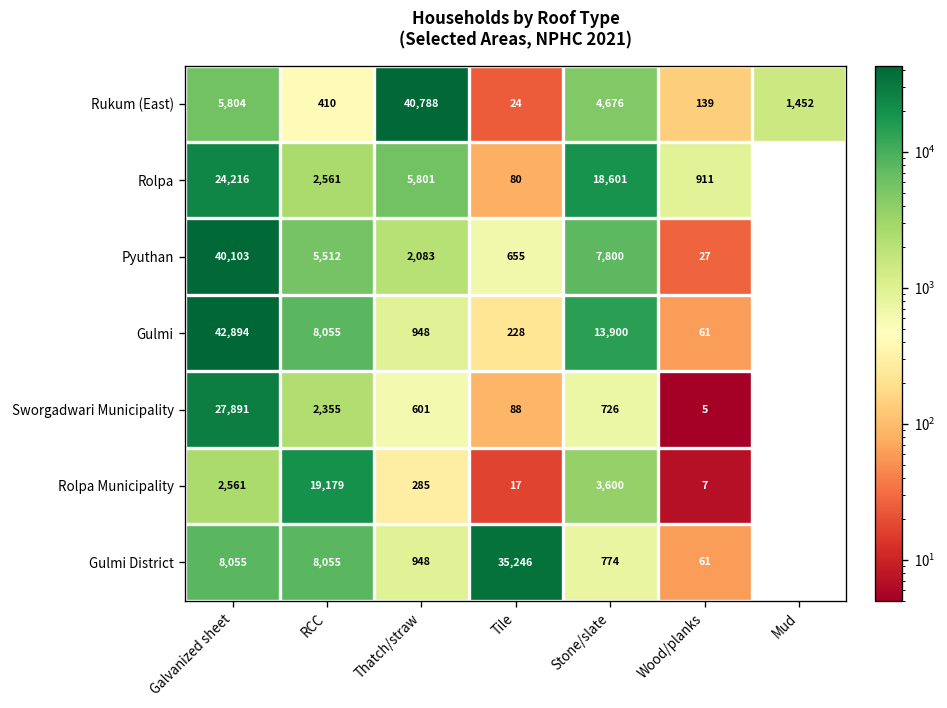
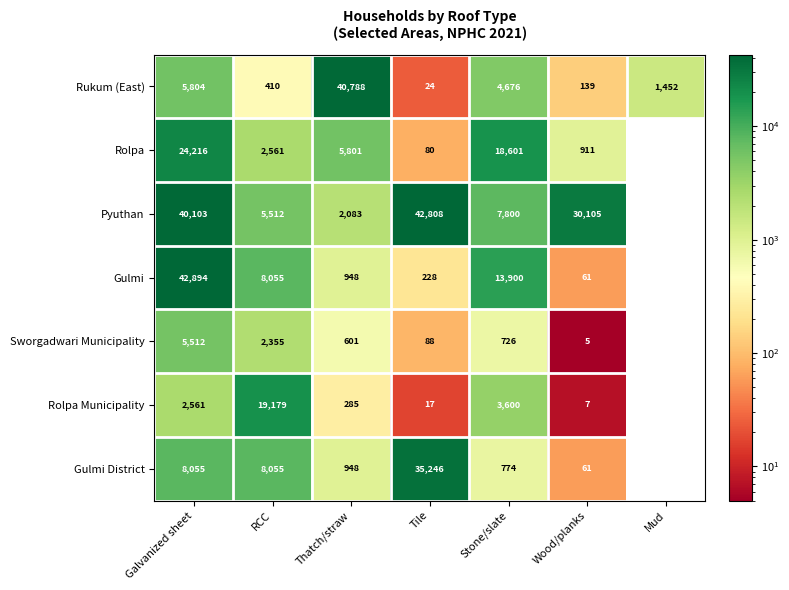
  {
    "Rukum (East)": {
      "Galvanized sheet": "5,804",
      "RCC": "410",
      "Thatch/straw": "40,788",
      "Tile": "24",
      "Stone/slate": "4,676",
      "Wood/planks": "139",
      "Mud": "1,452"
    },
    "Rolpa": {
      "Galvanized sheet": "24,216",
      "RCC": "2,561",
      "Thatch/straw": "5,801",
      "Tile": "80",
      "Stone/slate": "18,601",
      "Wood/planks": "911"
    },
    "Pyuthan": {
      "Galvanized sheet": "40,103",
      "RCC": "5,512",
      "Thatch/straw": "2,083",
-     "Tile": "655",
+     "Tile": "42,808",
      "Stone/slate": "7,800",
-     "Wood/planks": "27"
+     "Wood/planks": "30,105"
    },
    "Gulmi": {
      "Galvanized sheet": "42,894",
      "RCC": "8,055",
      "Thatch/straw": "948",
      "Tile": "228",
      "Stone/slate": "13,900",
      "Wood/planks": "61"
    },
    "Sworgadwari Municipality": {
-     "Galvanized sheet": "27,891",
+     "Galvanized sheet": "5,512",
      "RCC": "2,355",
      "Thatch/straw": "601",
      "Tile": "88",
      "Stone/slate": "726",
      "Wood/planks": "5"
    },
    "Rolpa Municipality": {
      "Galvanized sheet": "2,561",
      "RCC": "19,179",
      "Thatch/straw": "285",
      "Tile": "17",
      "Stone/slate": "3,600",
      "Wood/planks": "7"
    },
    "Gulmi District": {
      "Galvanized sheet": "8,055",
      "RCC": "8,055",
      "Thatch/straw": "948",
      "Tile": "35,246",
      "Stone/slate": "774",
      "Wood/planks": "61"
    }
  }
